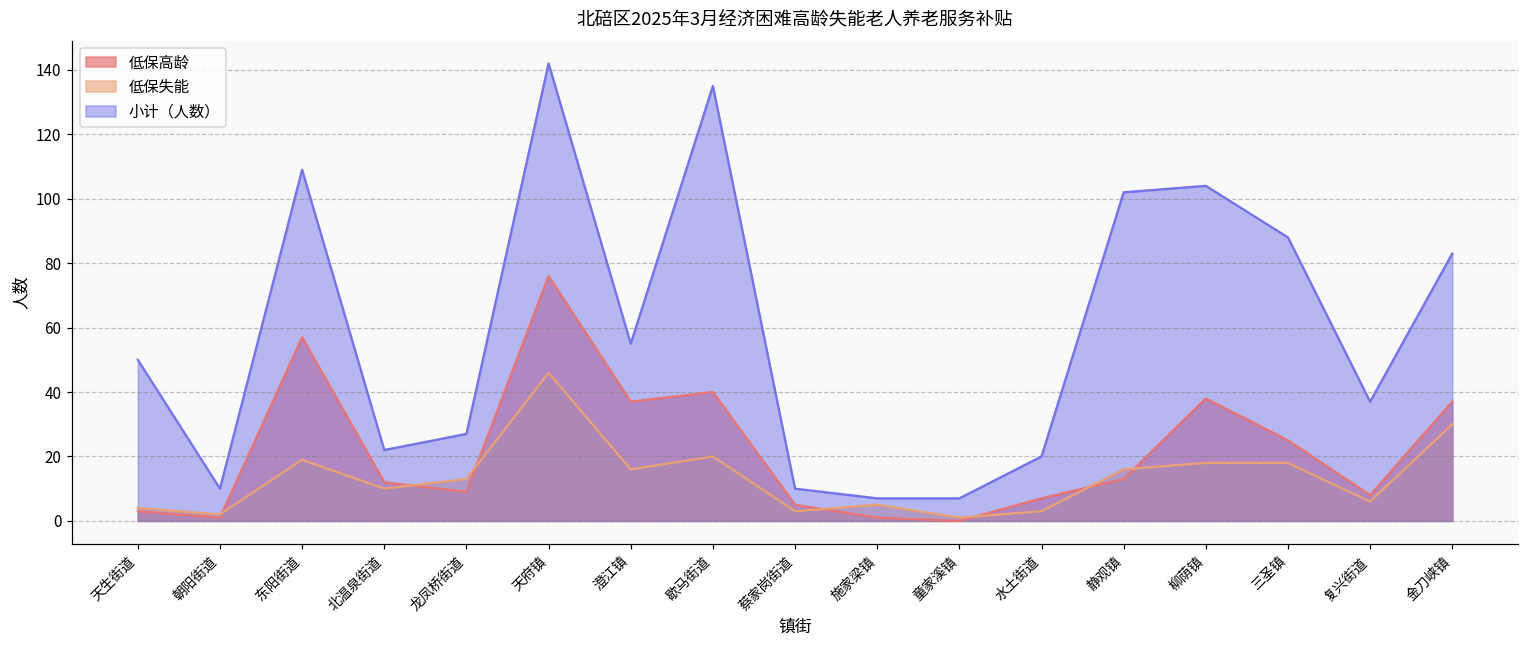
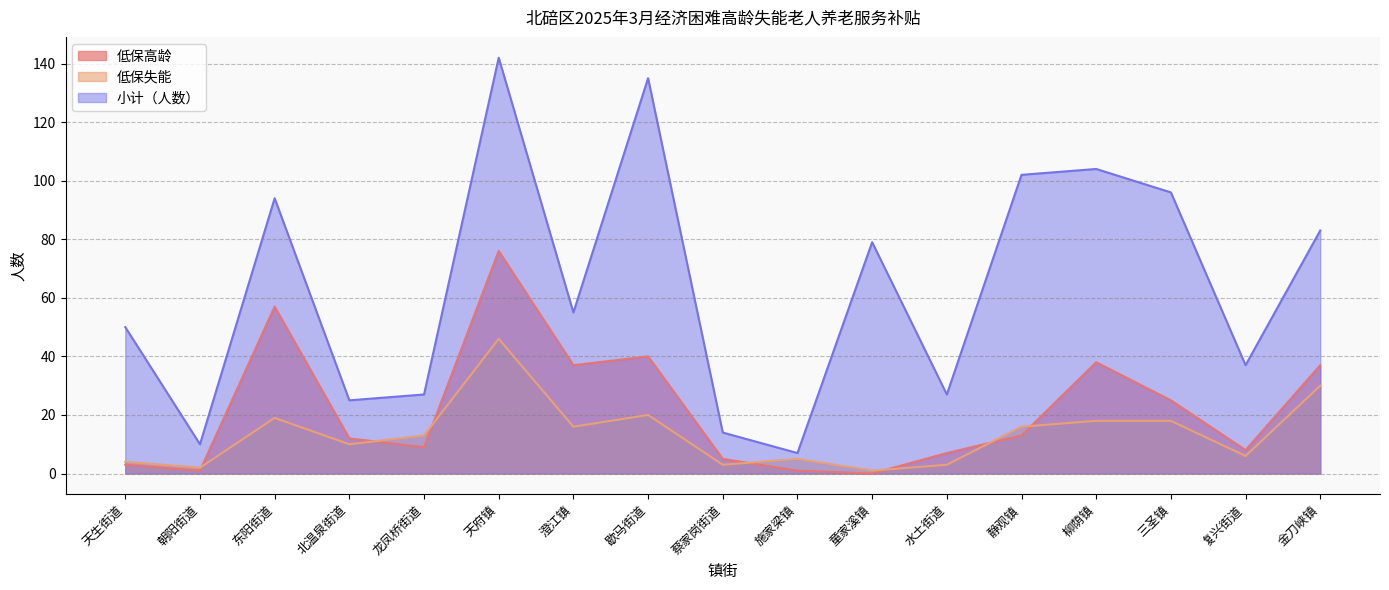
  {
    "小计（人数）": {
      "天生街道": 50,
      "朝阳街道": 10,
-     "东阳街道": 109,
-     "北温泉街道": 22,
+     "东阳街道": 94,
+     "北温泉街道": 25,
      "龙凤桥街道": 27,
      "天府镇": 142,
      "澄江镇": 55,
      "歇马街道": 135,
-     "蔡家岗街道": 10,
+     "蔡家岗街道": 14,
      "施家梁镇": 7,
-     "童家溪镇": 7,
-     "水土街道": 20,
+     "童家溪镇": 79,
+     "水土街道": 27,
      "静观镇": 102,
      "柳荫镇": 104,
-     "三圣镇": 88,
+     "三圣镇": 96,
      "复兴街道": 37,
      "金刀峡镇": 83
    }
  }
